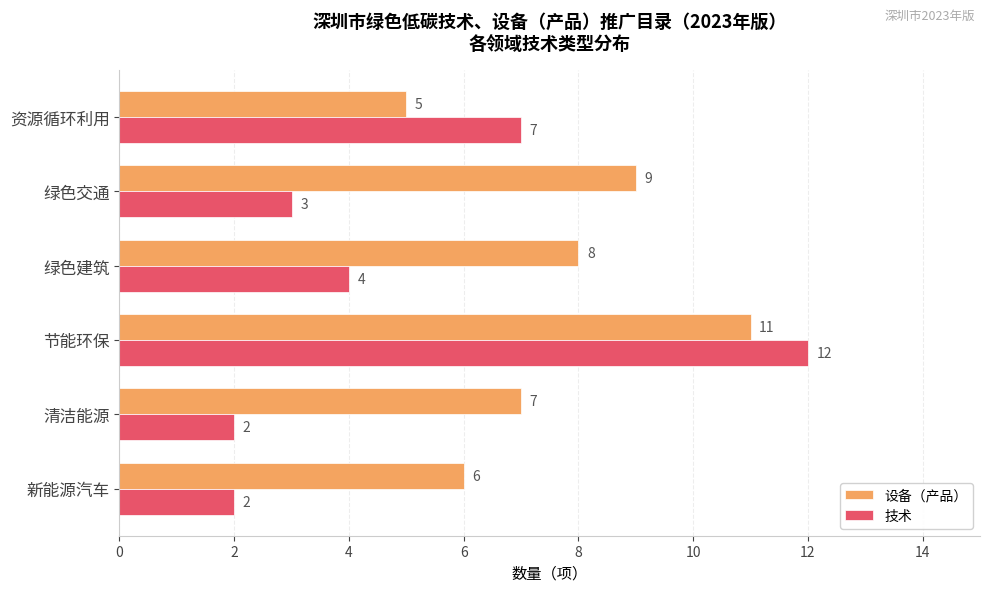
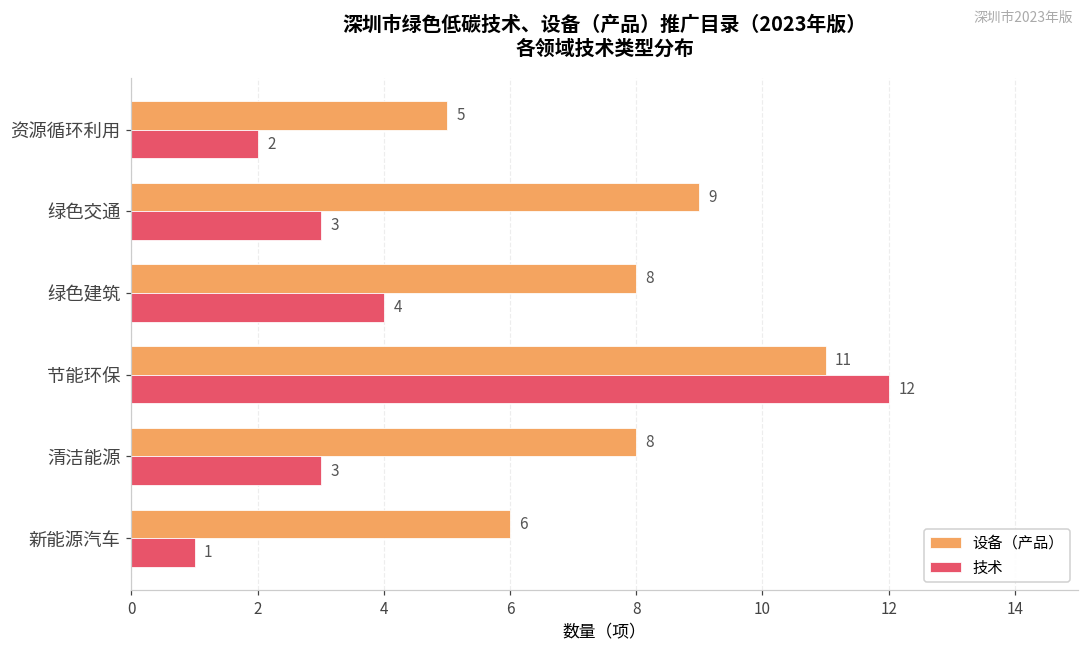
  {
    "设备（产品）": {
      "资源循环利用": 5,
      "绿色交通": 9,
      "绿色建筑": 8,
      "节能环保": 11,
-     "清洁能源": 7,
+     "清洁能源": 8,
      "新能源汽车": 6
    },
    "技术": {
-     "资源循环利用": 7,
+     "资源循环利用": 2,
      "绿色交通": 3,
      "绿色建筑": 4,
      "节能环保": 12,
-     "清洁能源": 2,
-     "新能源汽车": 2
+     "清洁能源": 3,
+     "新能源汽车": 1
    }
  }
